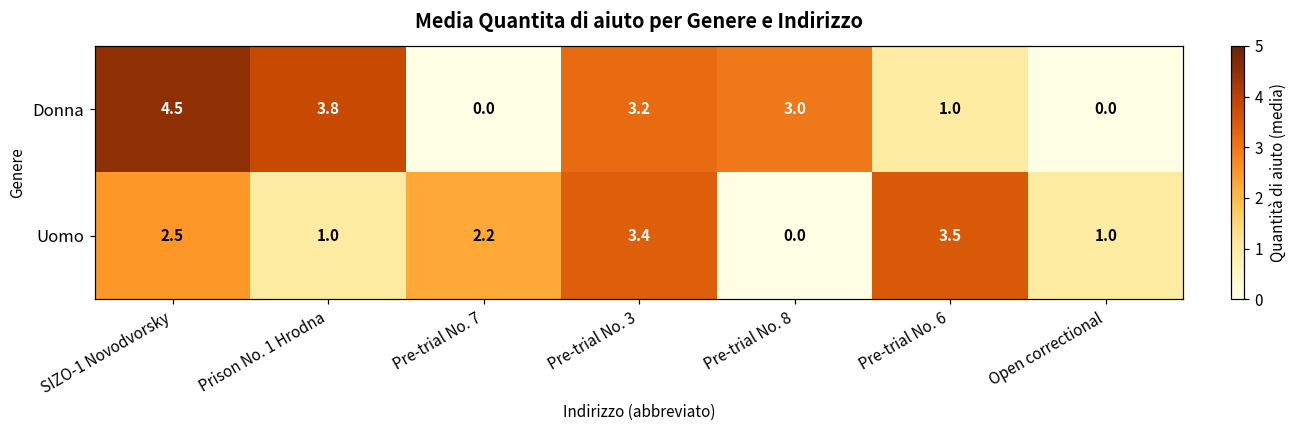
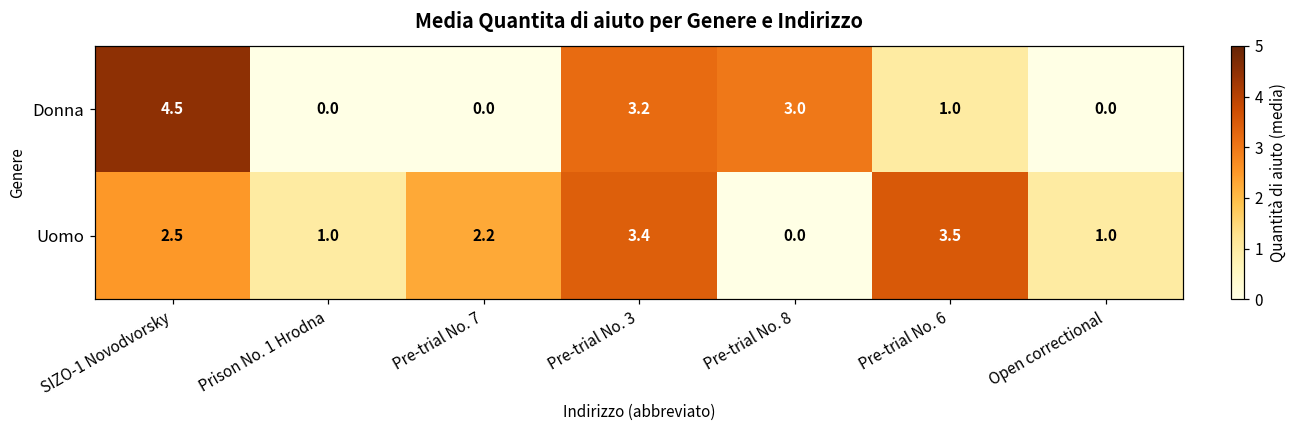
  {
    "Donna": {
      "SIZO-1 Novodvorsky": 4.5,
-     "Prison No. 1 Hrodna": 3.8,
+     "Prison No. 1 Hrodna": 0.0,
      "Pre-trial No. 7": 0.0,
      "Pre-trial No. 3": 3.2,
      "Pre-trial No. 8": 3.0,
      "Pre-trial No. 6": 1.0,
      "Open correctional": 0.0
    },
    "Uomo": {
      "SIZO-1 Novodvorsky": 2.5,
      "Prison No. 1 Hrodna": 1.0,
      "Pre-trial No. 7": 2.2,
      "Pre-trial No. 3": 3.4,
      "Pre-trial No. 8": 0.0,
      "Pre-trial No. 6": 3.5,
      "Open correctional": 1.0
    }
  }
